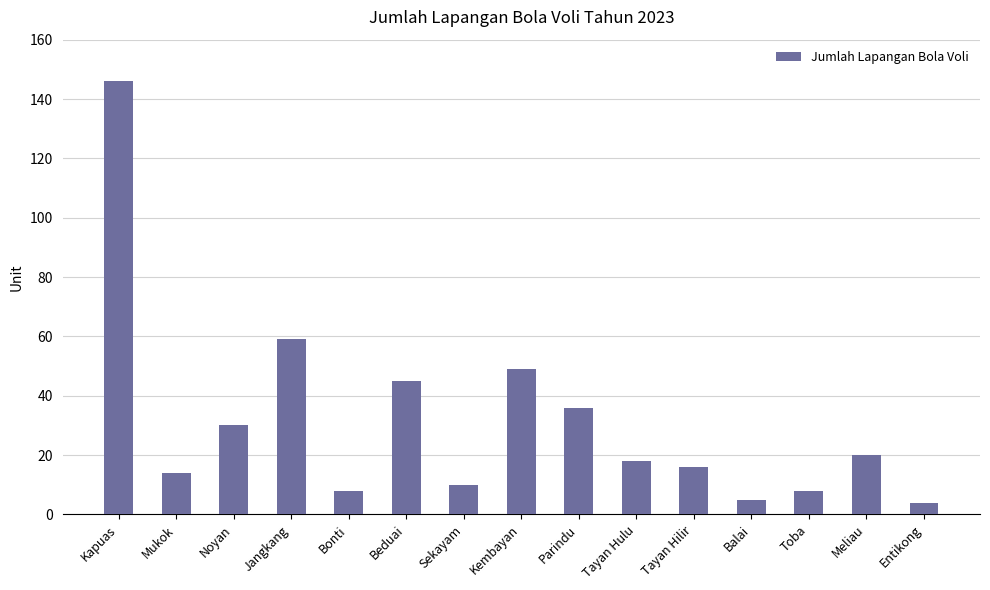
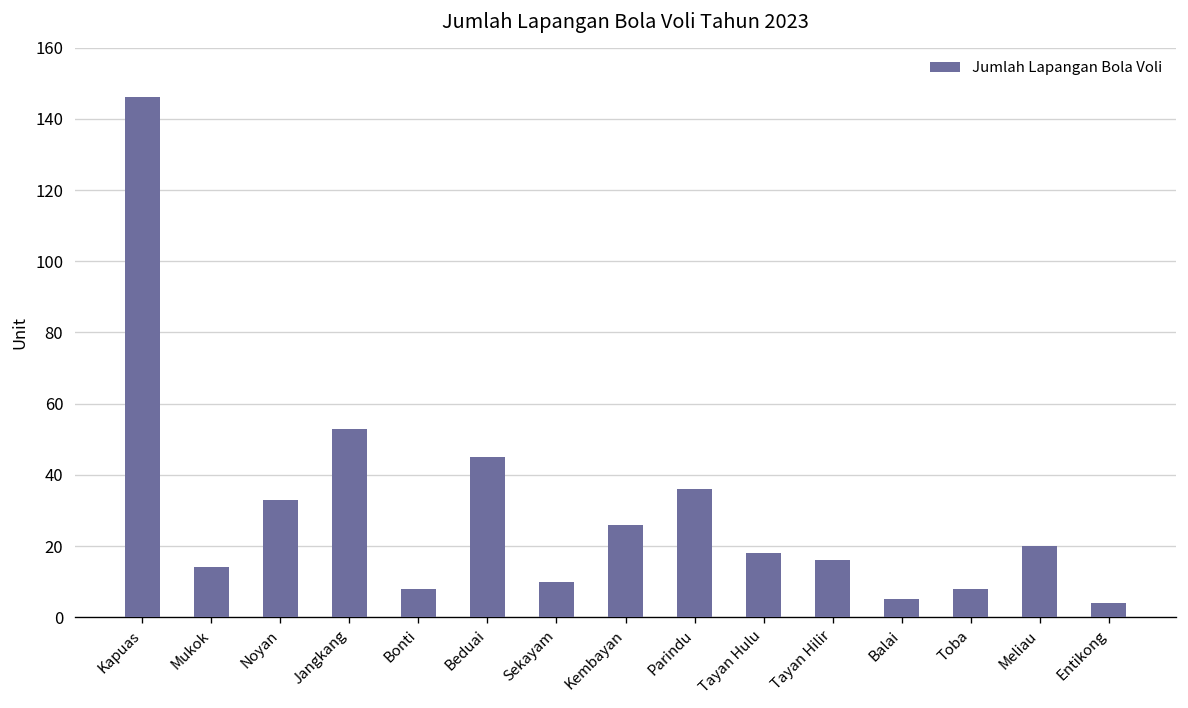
  {
    "Kapuas": 146,
    "Mukok": 14,
-   "Noyan": 30,
-   "Jangkang": 59,
+   "Noyan": 33,
+   "Jangkang": 53,
    "Bonti": 8,
    "Beduai": 45,
    "Sekayam": 10,
-   "Kembayan": 49,
+   "Kembayan": 26,
    "Parindu": 36,
    "Tayan Hulu": 18,
    "Tayan Hilir": 16,
    "Balai": 5,
    "Toba": 8,
    "Meliau": 20,
    "Entikong": 4
  }
